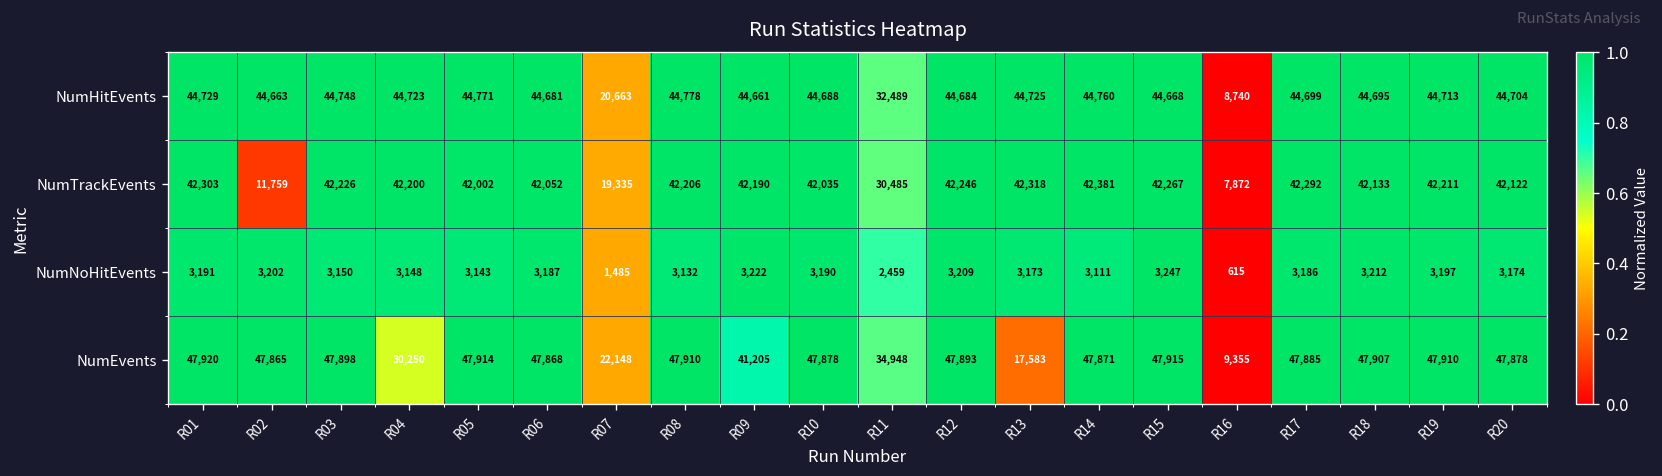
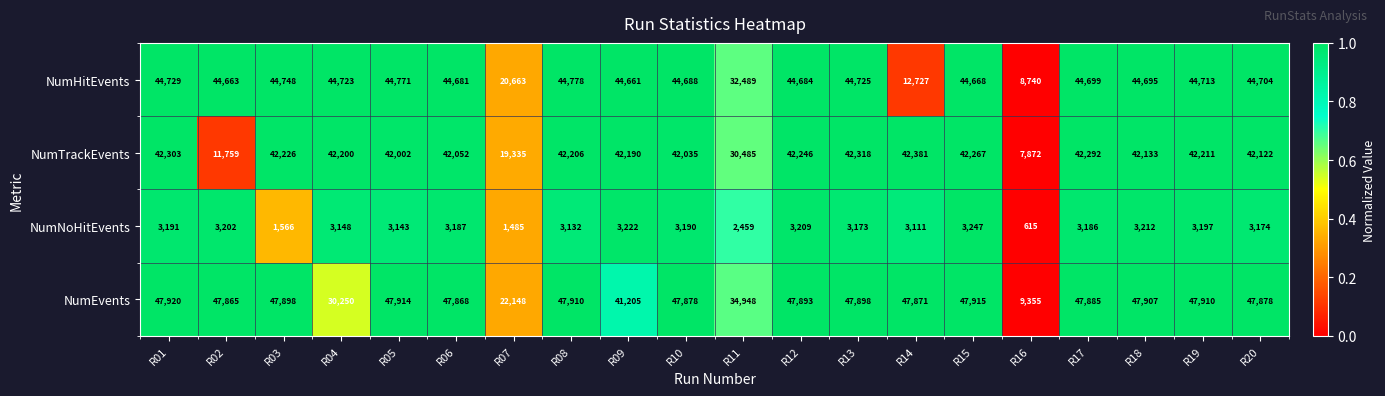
  {
    "NumHitEvents": {
      "R01": "44,729",
      "R02": "44,663",
      "R03": "44,748",
      "R04": "44,723",
      "R05": "44,771",
      "R06": "44,681",
      "R07": "20,663",
      "R08": "44,778",
      "R09": "44,661",
      "R10": "44,688",
      "R11": "32,489",
      "R12": "44,684",
      "R13": "44,725",
-     "R14": "44,760",
+     "R14": "12,727",
      "R15": "44,668",
      "R16": "8,740",
      "R17": "44,699",
      "R18": "44,695",
      "R19": "44,713",
      "R20": "44,704"
    },
    "NumTrackEvents": {
      "R01": "42,303",
      "R02": "11,759",
      "R03": "42,226",
      "R04": "42,200",
      "R05": "42,002",
      "R06": "42,052",
      "R07": "19,335",
      "R08": "42,206",
      "R09": "42,190",
      "R10": "42,035",
      "R11": "30,485",
      "R12": "42,246",
      "R13": "42,318",
      "R14": "42,381",
      "R15": "42,267",
      "R16": "7,872",
      "R17": "42,292",
      "R18": "42,133",
      "R19": "42,211",
      "R20": "42,122"
    },
    "NumNoHitEvents": {
      "R01": "3,191",
      "R02": "3,202",
-     "R03": "3,150",
+     "R03": "1,566",
      "R04": "3,148",
      "R05": "3,143",
      "R06": "3,187",
      "R07": "1,485",
      "R08": "3,132",
      "R09": "3,222",
      "R10": "3,190",
      "R11": "2,459",
      "R12": "3,209",
      "R13": "3,173",
      "R14": "3,111",
      "R15": "3,247",
      "R16": "615",
      "R17": "3,186",
      "R18": "3,212",
      "R19": "3,197",
      "R20": "3,174"
    },
    "NumEvents": {
      "R01": "47,920",
      "R02": "47,865",
      "R03": "47,898",
      "R04": "30,250",
      "R05": "47,914",
      "R06": "47,868",
      "R07": "22,148",
      "R08": "47,910",
      "R09": "41,205",
      "R10": "47,878",
      "R11": "34,948",
      "R12": "47,893",
-     "R13": "17,583",
+     "R13": "47,898",
      "R14": "47,871",
      "R15": "47,915",
      "R16": "9,355",
      "R17": "47,885",
      "R18": "47,907",
      "R19": "47,910",
      "R20": "47,878"
    }
  }
